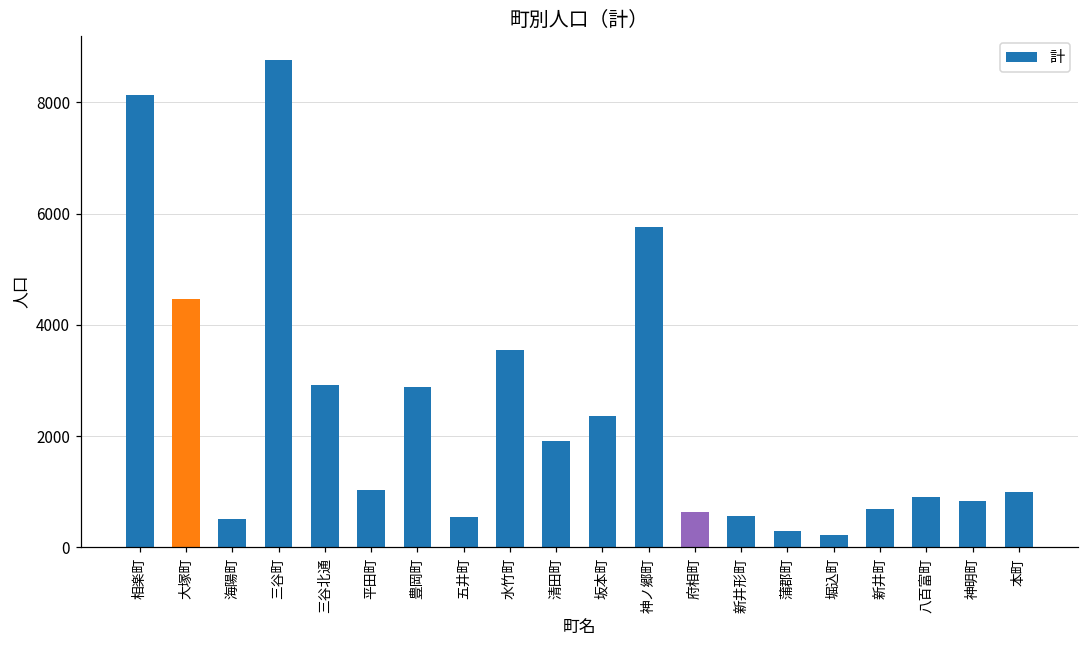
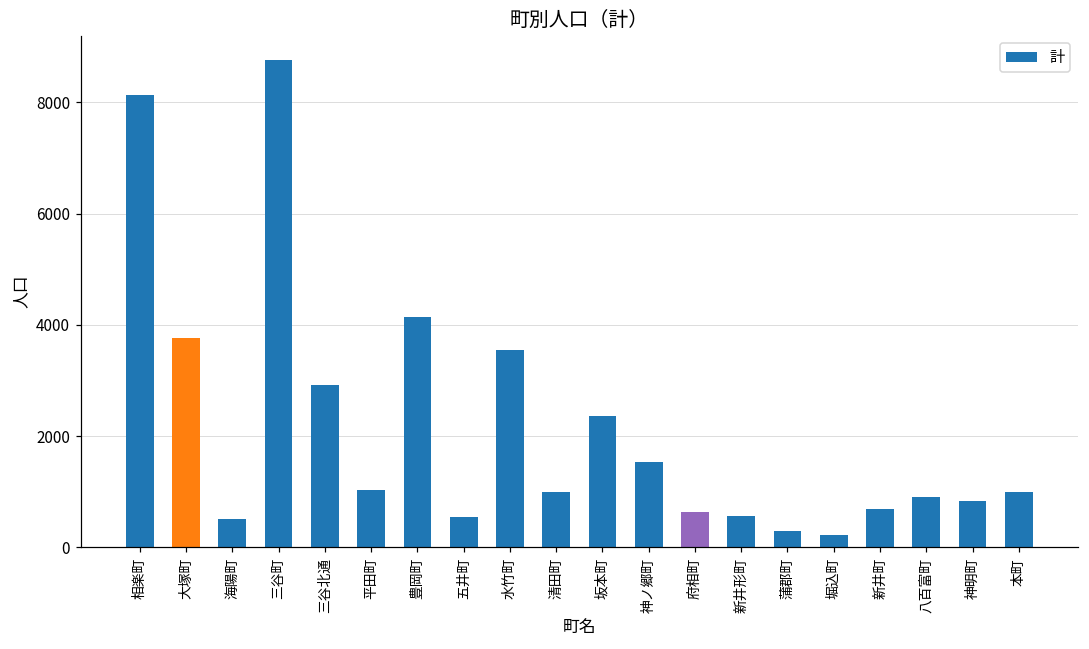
  {
    "相楽町": 8100,
-   "大塚町": 4500,
+   "大塚町": 3800,
    "海陽町": 500,
    "三谷町": 8800,
    "三谷北通": 2900,
    "平田町": 1000,
-   "豊岡町": 2900,
+   "豊岡町": 4100,
    "五井町": 500,
    "水竹町": 3500,
-   "清田町": 1900,
+   "清田町": 1000,
    "坂本町": 2400,
-   "神ノ郷町": 5800,
+   "神ノ郷町": 1500,
    "府相町": 600,
    "新井形町": 600,
    "蒲郡町": 300,
    "堀込町": 200,
    "新井町": 700,
    "八百富町": 900,
    "神明町": 800,
    "本町": 1000
  }
